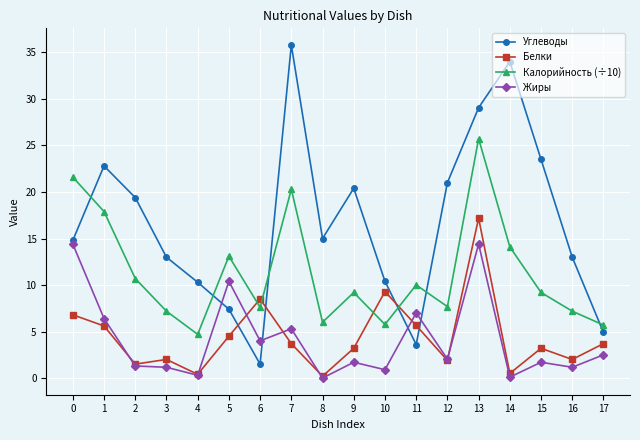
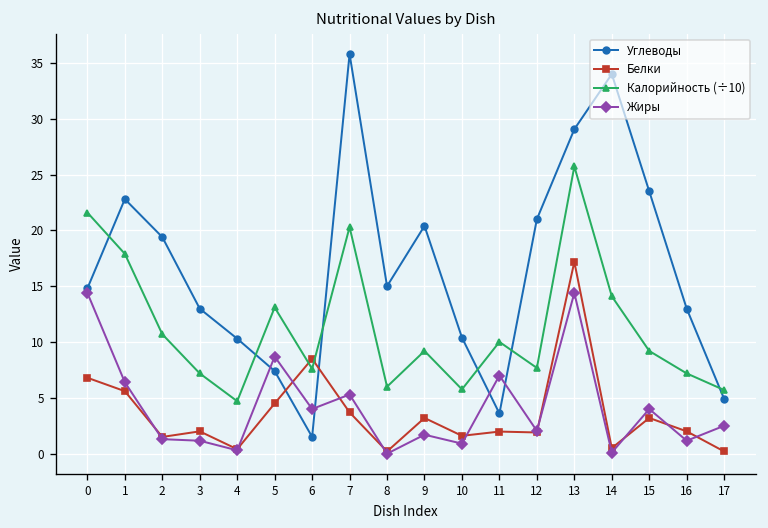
  {
    "Углеводы": {
      "0": 15,
      "1": 23,
      "2": 19,
      "3": 13,
      "4": 10,
      "5": 7,
      "6": 2,
      "7": 36,
      "8": 15,
      "9": 20,
      "10": 10,
      "11": 4,
      "12": 21,
      "13": 29,
      "15": 24,
      "16": 13,
      "17": 5
    },
    "Белки": {
      "0": 7,
      "1": 6,
      "3": 2,
      "5": 5,
      "6": 9,
      "7": 4,
      "9": 3,
-     "10": 9,
-     "11": 6,
+     "10": 2,
+     "11": 2,
      "13": 17,
      "14": 1,
      "15": 3,
      "16": 2,
-     "17": 4
+     "17": 0
    },
    "Калорийность (÷10)": {
      "0": 22,
      "1": 18,
      "2": 11,
      "3": 7,
      "4": 5,
      "5": 13,
      "6": 8,
      "7": 20,
      "8": 6,
      "9": 9,
      "10": 6,
      "11": 10,
      "12": 8,
      "13": 26,
      "14": 14,
      "15": 9,
      "16": 7,
      "17": 6
    },
    "Жиры": {
      "0": 14,
      "1": 6,
      "3": 1,
-     "5": 10,
+     "5": 9,
      "6": 4,
      "7": 5,
      "9": 2,
      "10": 1,
      "11": 7,
      "13": 14,
      "14": 0,
-     "15": 2,
+     "15": 4,
      "16": 1,
      "17": 3
    }
  }
